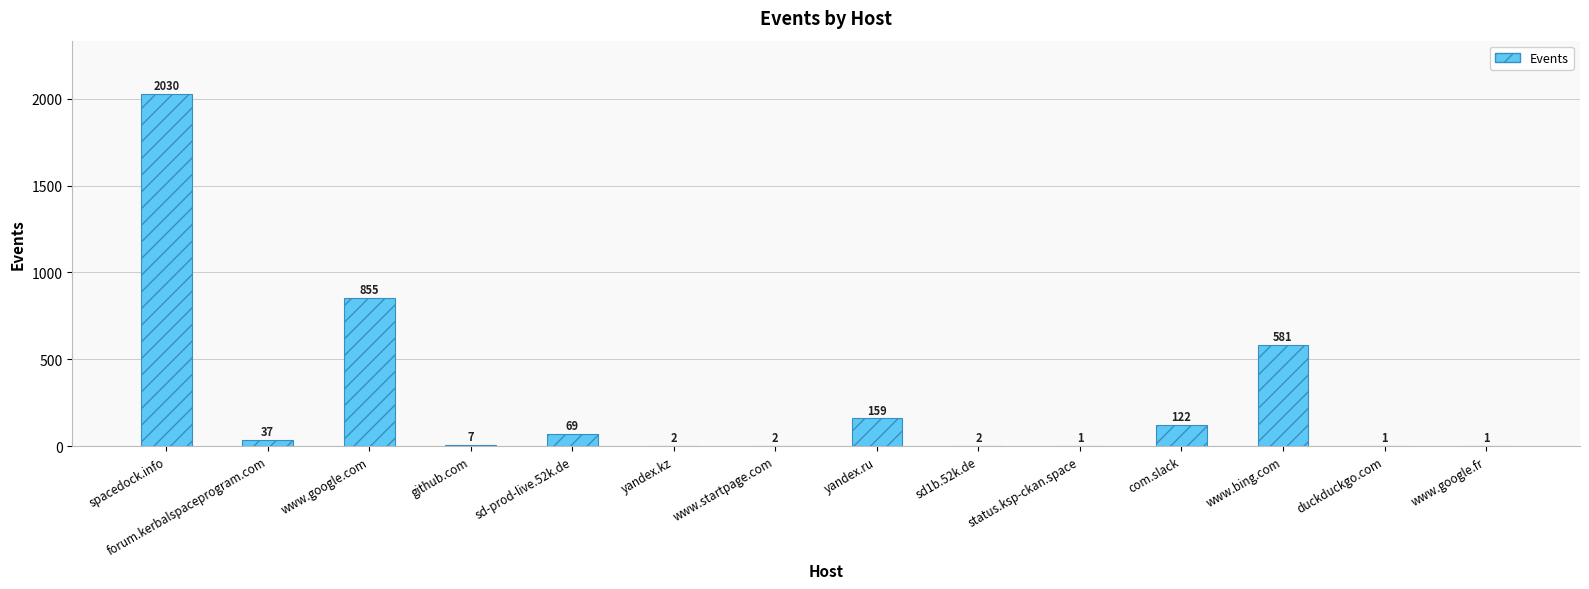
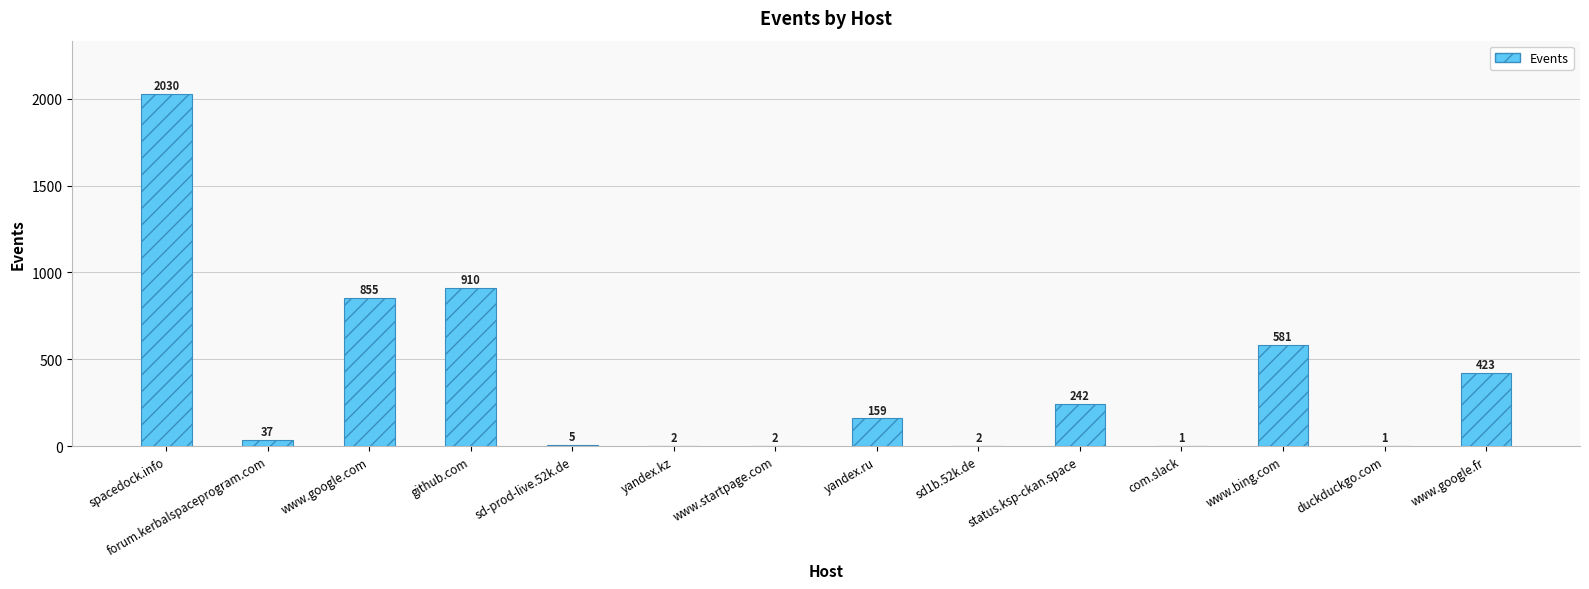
  {
    "spacedock.info": 2030,
    "forum.kerbalspaceprogram.com": 37,
    "www.google.com": 855,
-   "github.com": 7,
-   "sd-prod-live.52k.de": 69,
+   "github.com": 910,
+   "sd-prod-live.52k.de": 5,
    "yandex.kz": 2,
    "www.startpage.com": 2,
    "yandex.ru": 159,
    "sd1b.52k.de": 2,
-   "status.ksp-ckan.space": 1,
-   "com.slack": 122,
+   "status.ksp-ckan.space": 242,
+   "com.slack": 1,
    "www.bing.com": 581,
    "duckduckgo.com": 1,
-   "www.google.fr": 1
+   "www.google.fr": 423
  }
